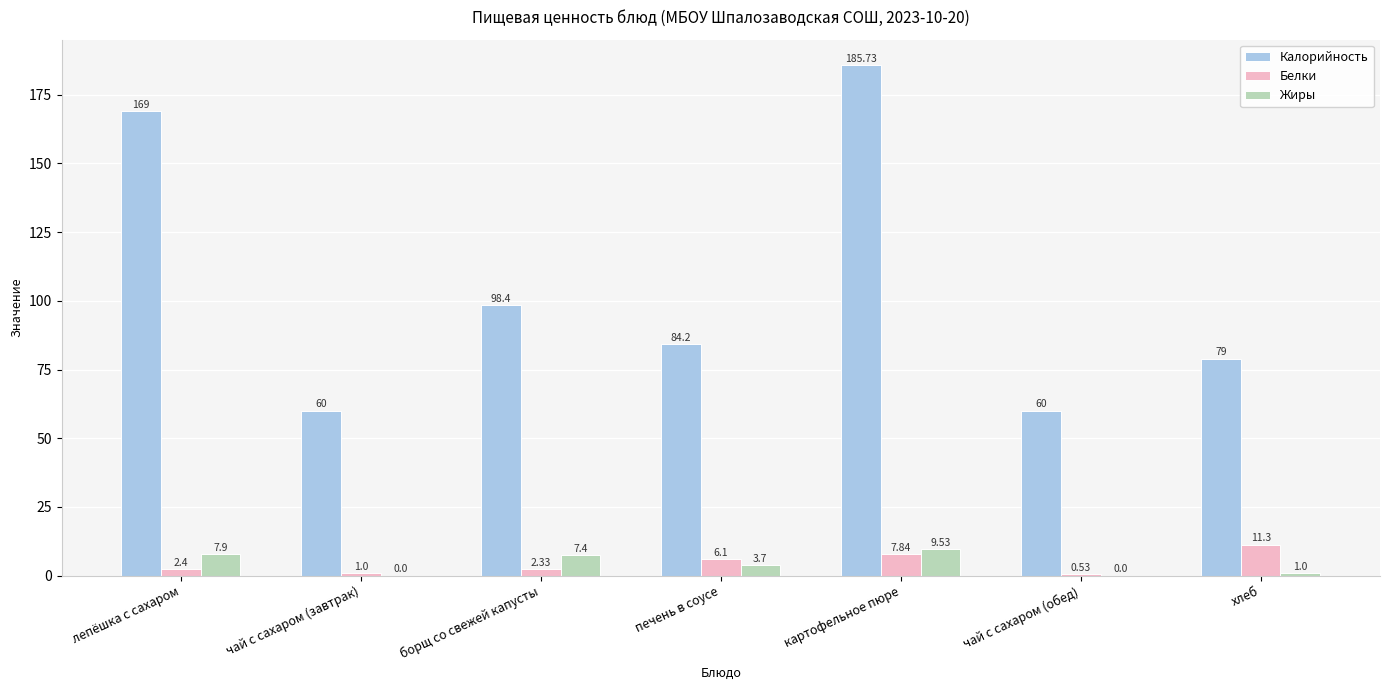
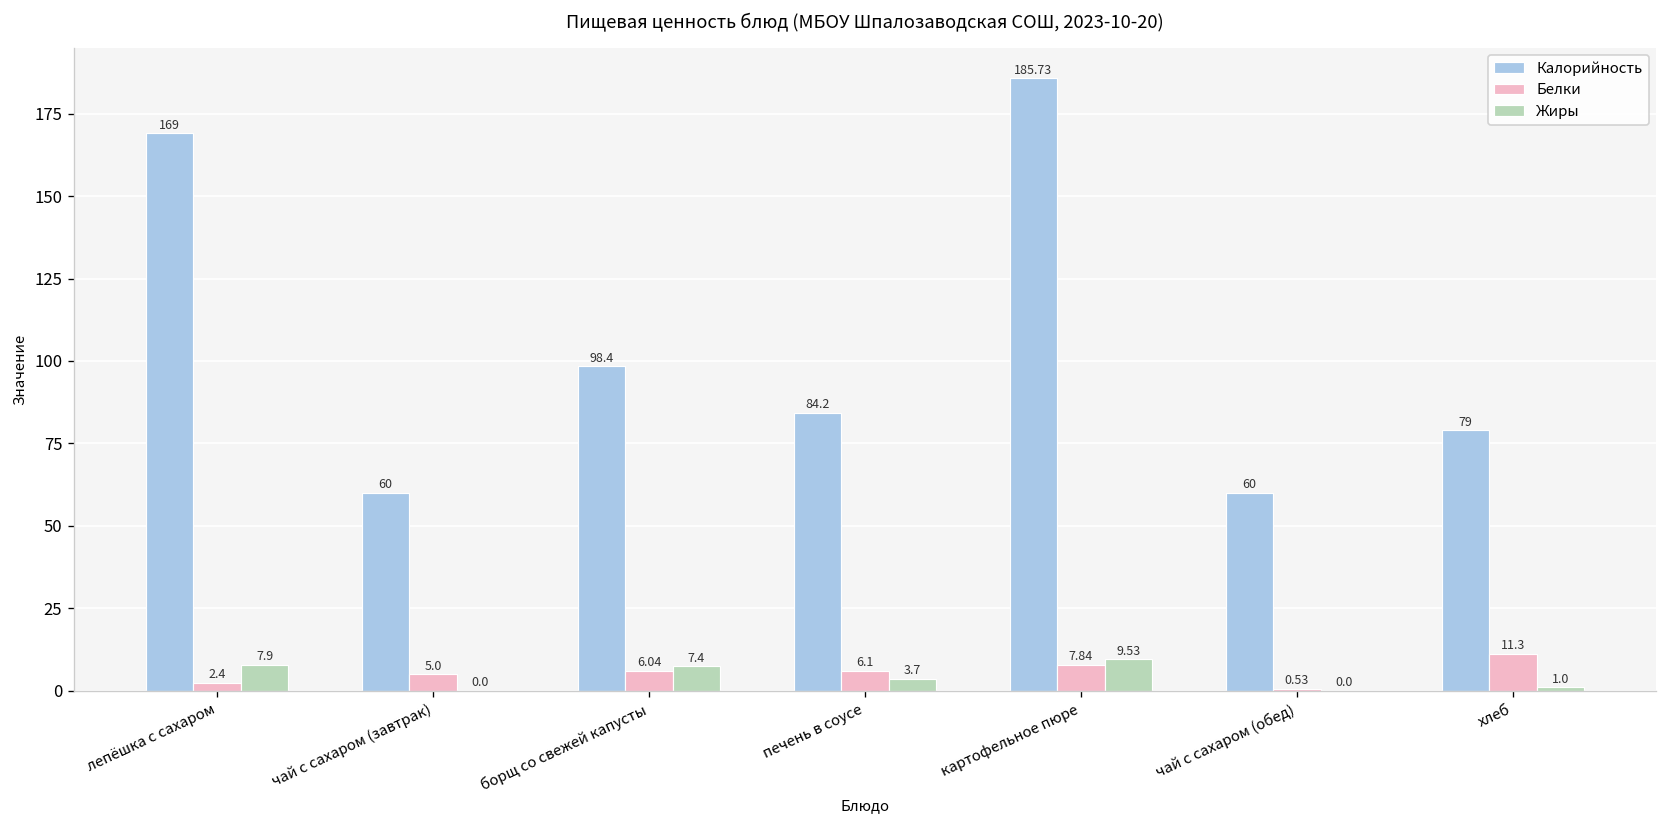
  {
    "Белки": {
      "лепёшка с сахаром": 2.4,
-     "чай с сахаром (завтрак)": 1.0,
-     "борщ со свежей капусты": 2.33,
+     "чай с сахаром (завтрак)": 5.0,
+     "борщ со свежей капусты": 6.04,
      "печень в соусе": 6.1,
      "картофельное пюре": 7.84,
      "чай с сахаром (обед)": 0.53,
      "хлеб": 11.3
    }
  }
